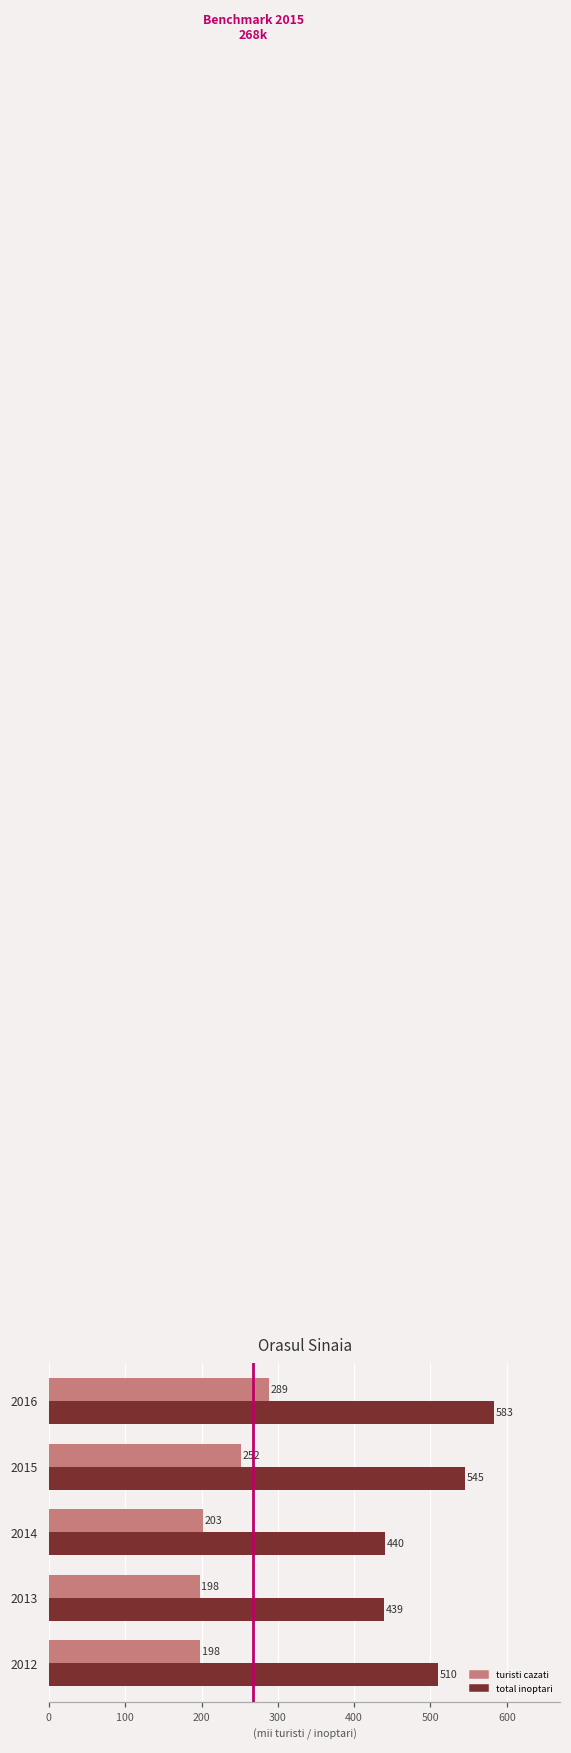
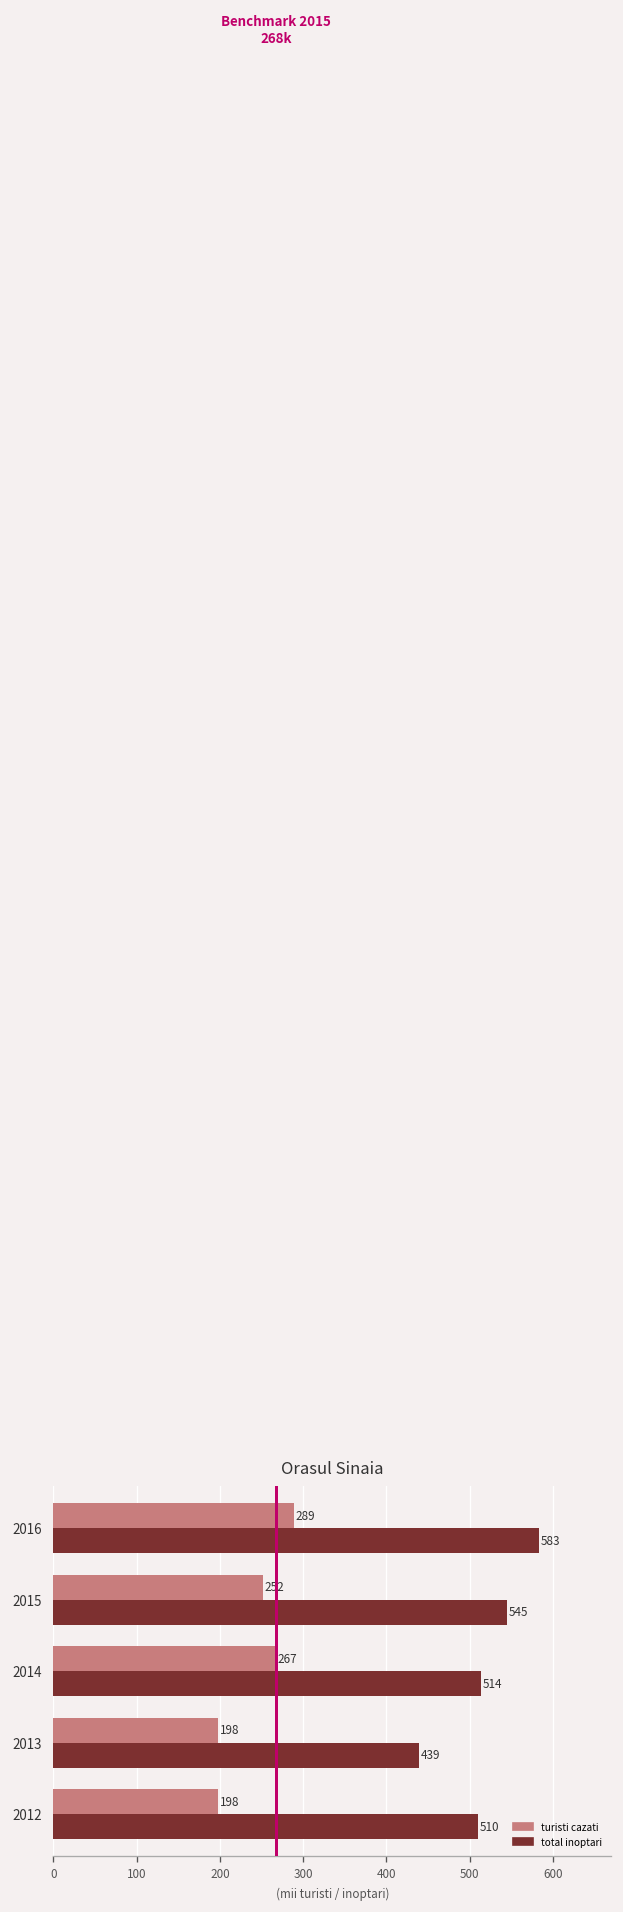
  {
    "turisti cazati": {
      "2016": 289,
      "2015": 252,
-     "2014": 203,
+     "2014": 267,
      "2013": 198,
      "2012": 198
    },
    "total inoptari": {
      "2016": 583,
      "2015": 545,
-     "2014": 440,
+     "2014": 514,
      "2013": 439,
      "2012": 510
    }
  }
